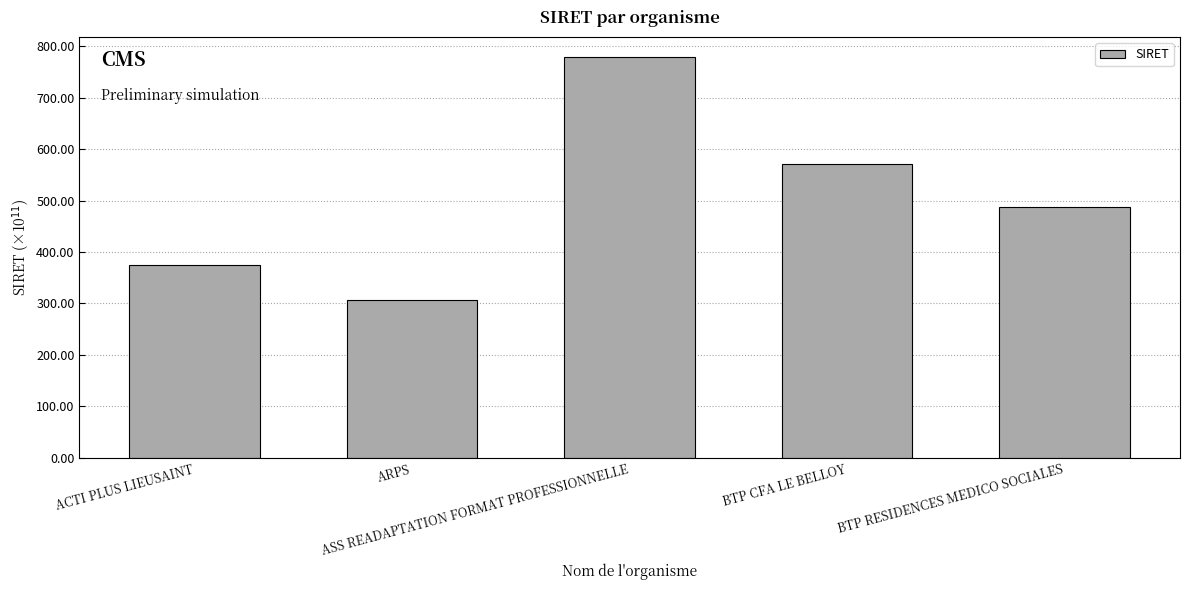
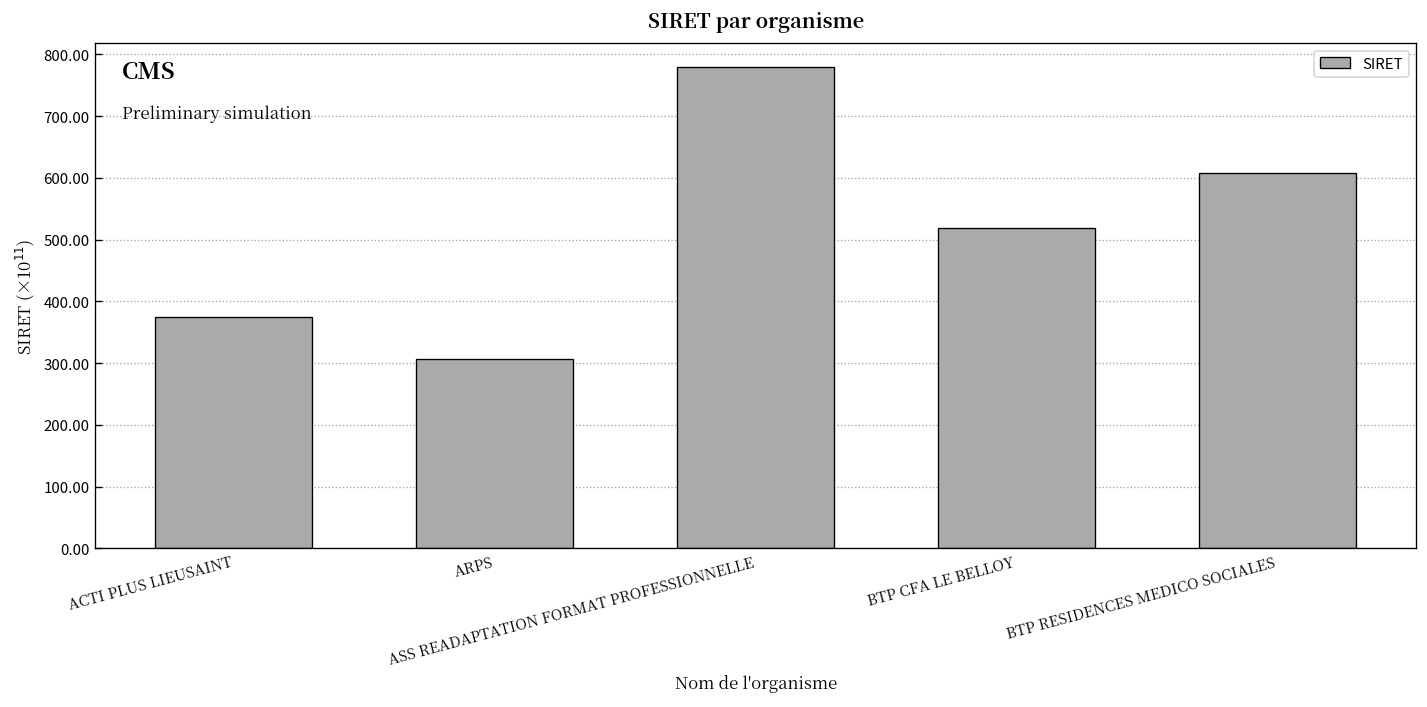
  {
    "ACTI PLUS LIEUSAINT": 380,
    "ARPS": 310,
    "ASS READAPTATION FORMAT PROFESSIONNELLE": 780,
-   "BTP CFA LE BELLOY": 570,
-   "BTP RESIDENCES MEDICO SOCIALES": 490
+   "BTP CFA LE BELLOY": 520,
+   "BTP RESIDENCES MEDICO SOCIALES": 610
  }
